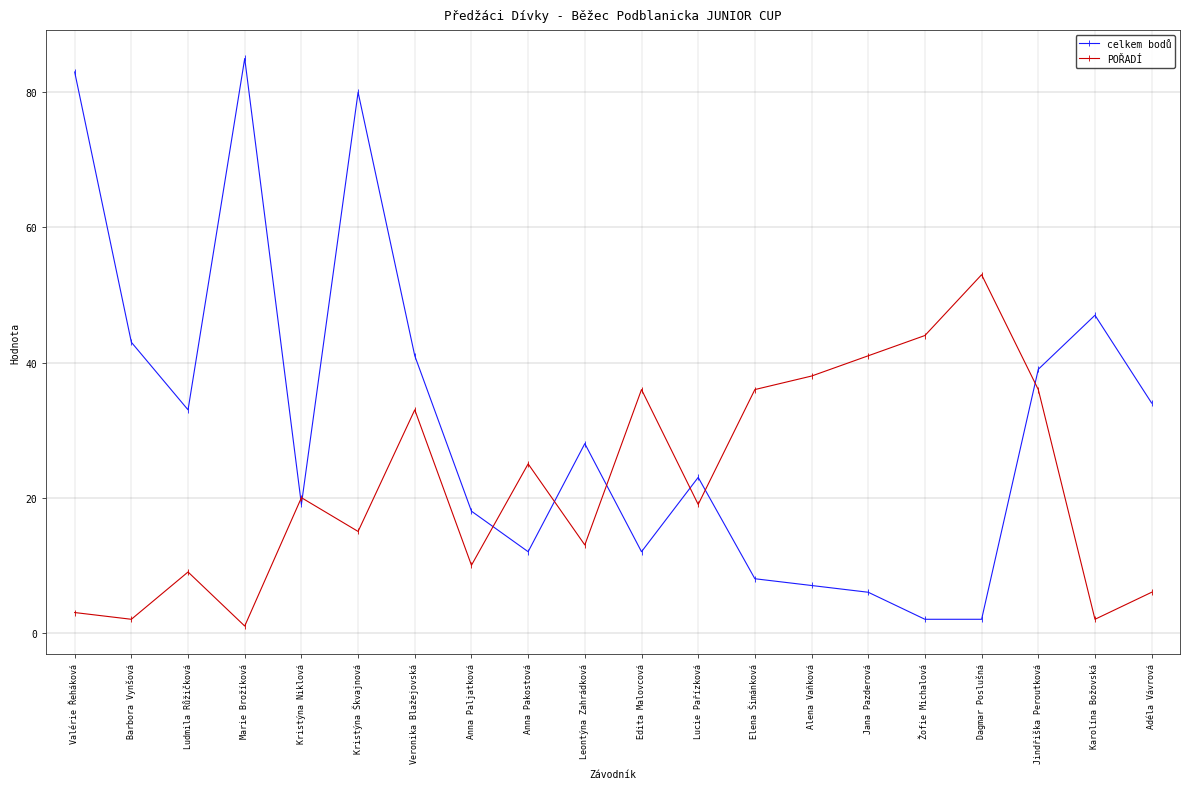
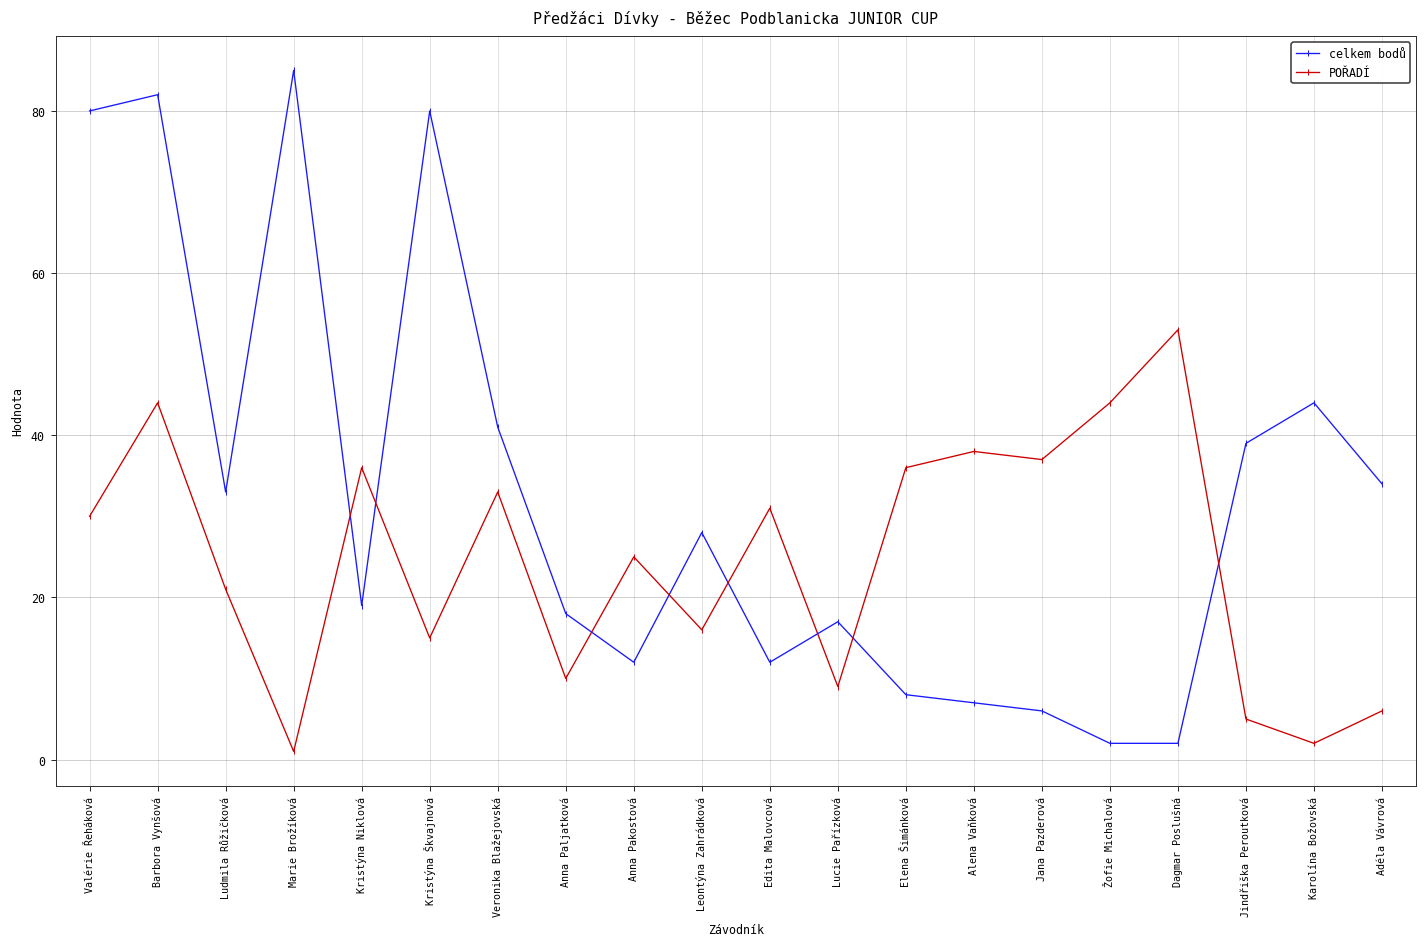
  {
    "celkem bodů": {
-     "Valérie Řeháková": 83,
-     "Barbora Vynšová": 43,
+     "Valérie Řeháková": 80,
+     "Barbora Vynšová": 82,
      "Ludmila Růžičková": 33,
      "Marie Brožíková": 85,
      "Kristýna Niklová": 19,
      "Kristýna Škvajnová": 80,
      "Veronika Blažejovská": 41,
      "Anna Paljatková": 18,
      "Anna Pakostová": 12,
      "Leontýna Zahrádková": 28,
      "Edita Malovcová": 12,
-     "Lucie Pařízková": 23,
+     "Lucie Pařízková": 17,
      "Elena Šimánková": 8,
      "Alena Vaňková": 7,
      "Jana Pazderová": 6,
      "Žofie Michalová": 2,
      "Dagmar Poslušná": 2,
      "Jindřiška Peroutková": 39,
-     "Karolína Božovská": 47,
+     "Karolína Božovská": 44,
      "Adéla Vávrová": 34
    },
    "POŘADÍ": {
-     "Valérie Řeháková": 3,
-     "Barbora Vynšová": 2,
-     "Ludmila Růžičková": 9,
+     "Valérie Řeháková": 30,
+     "Barbora Vynšová": 44,
+     "Ludmila Růžičková": 21,
      "Marie Brožíková": 1,
-     "Kristýna Niklová": 20,
+     "Kristýna Niklová": 36,
      "Kristýna Škvajnová": 15,
      "Veronika Blažejovská": 33,
      "Anna Paljatková": 10,
      "Anna Pakostová": 25,
-     "Leontýna Zahrádková": 13,
-     "Edita Malovcová": 36,
-     "Lucie Pařízková": 19,
+     "Leontýna Zahrádková": 16,
+     "Edita Malovcová": 31,
+     "Lucie Pařízková": 9,
      "Elena Šimánková": 36,
      "Alena Vaňková": 38,
-     "Jana Pazderová": 41,
+     "Jana Pazderová": 37,
      "Žofie Michalová": 44,
      "Dagmar Poslušná": 53,
-     "Jindřiška Peroutková": 36,
+     "Jindřiška Peroutková": 5,
      "Karolína Božovská": 2,
      "Adéla Vávrová": 6
    }
  }
